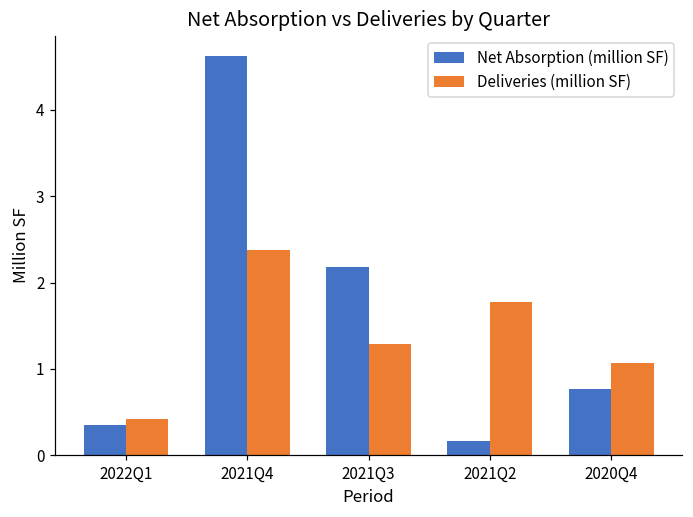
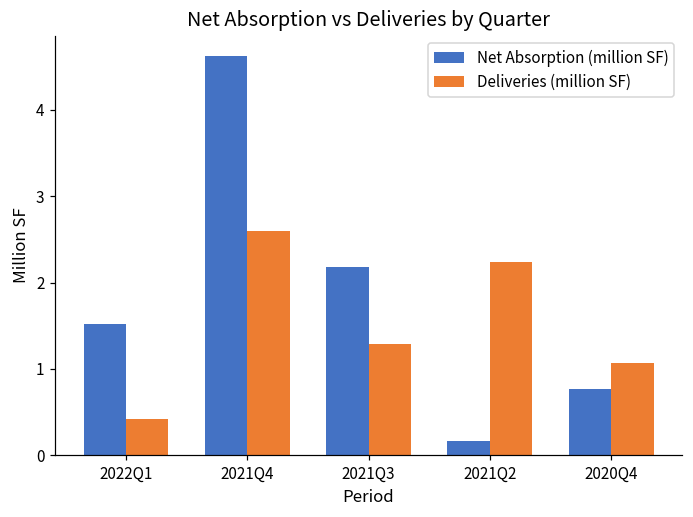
  {
    "Net Absorption (million SF)": {
-     "2022Q1": 0.4,
+     "2022Q1": 1.5,
      "2021Q4": 4.6,
      "2021Q3": 2.2,
      "2021Q2": 0.2,
      "2020Q4": 0.8
    },
    "Deliveries (million SF)": {
      "2022Q1": 0.4,
-     "2021Q4": 2.4,
+     "2021Q4": 2.6,
      "2021Q3": 1.3,
-     "2021Q2": 1.8,
+     "2021Q2": 2.2,
      "2020Q4": 1.1
    }
  }
